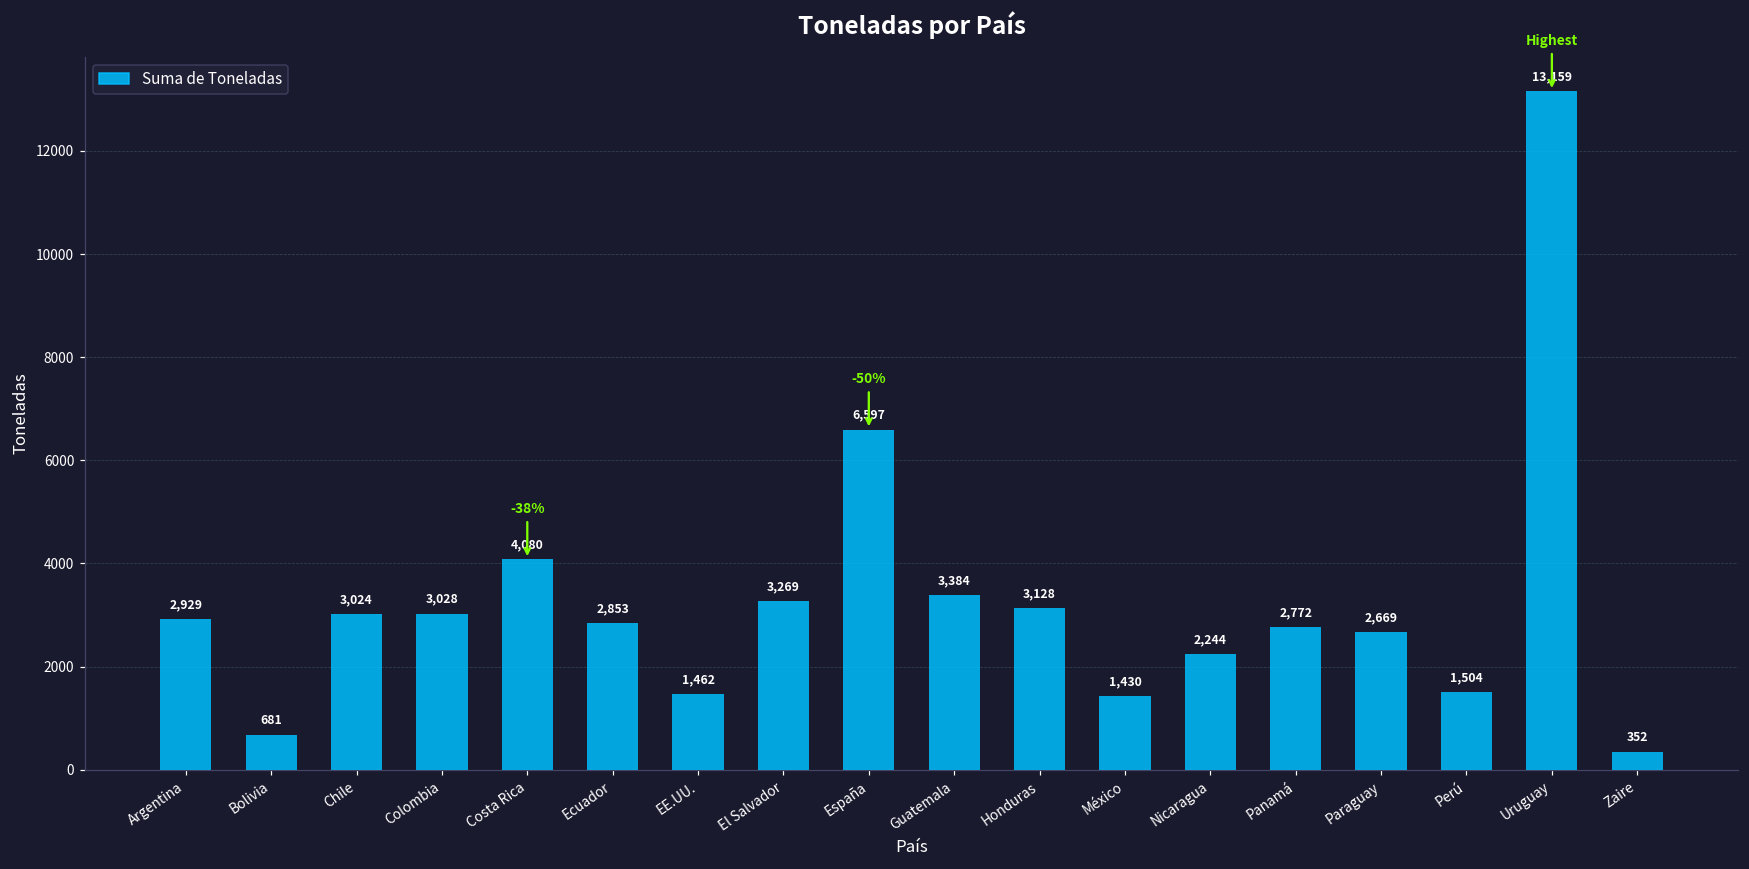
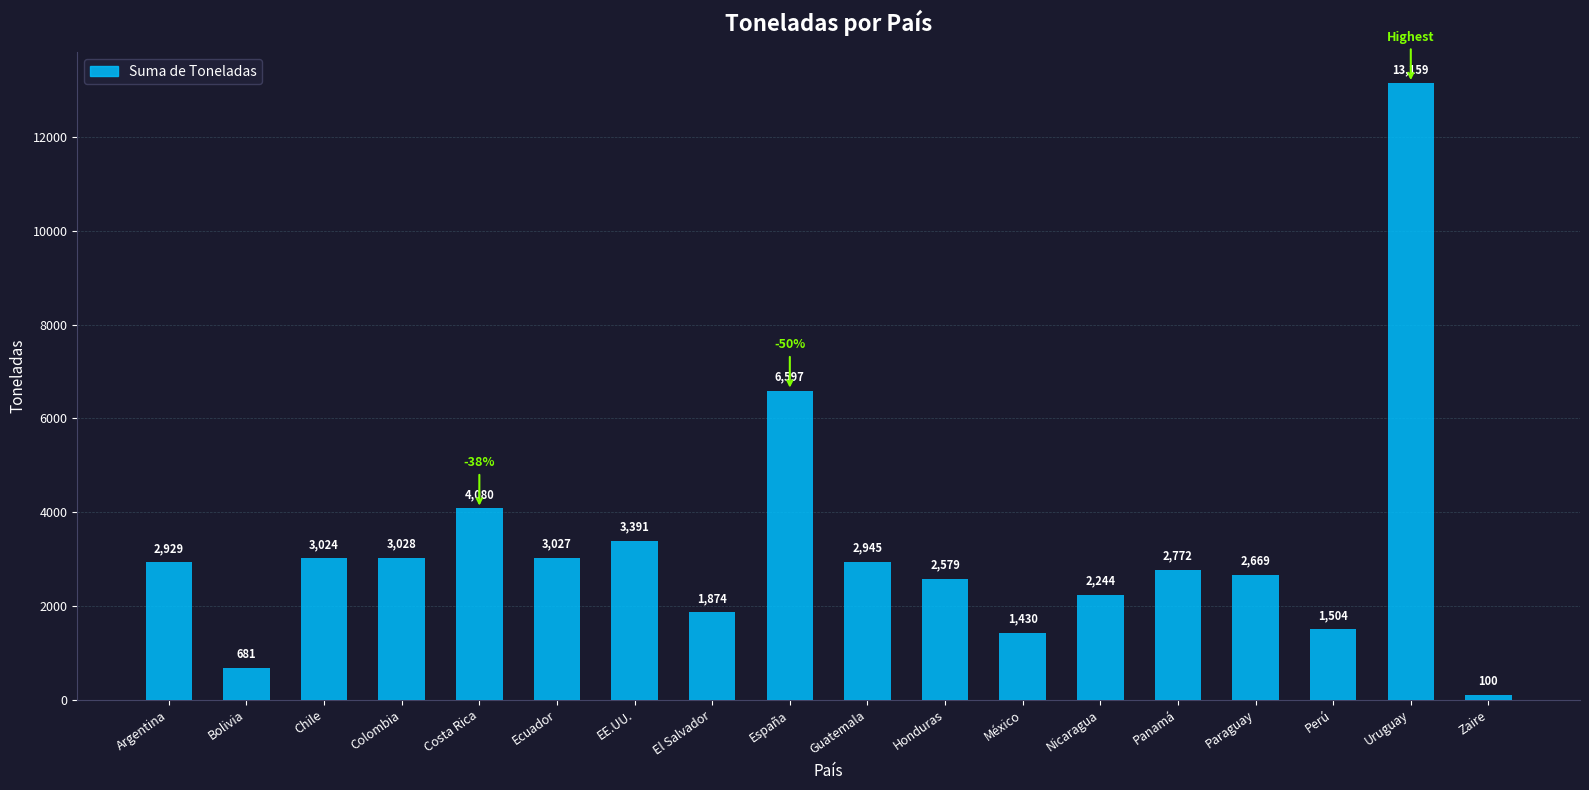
  {
    "Argentina": "2,929",
    "Bolivia": "681",
    "Chile": "3,024",
    "Colombia": "3,028",
-   "Ecuador": "2,853",
-   "EE.UU.": "1,462",
-   "El Salvador": "3,269",
-   "Guatemala": "3,384",
-   "Honduras": "3,128",
+   "Ecuador": "3,027",
+   "EE.UU.": "3,391",
+   "El Salvador": "1,874",
+   "Guatemala": "2,945",
+   "Honduras": "2,579",
    "México": "1,430",
    "Nicaragua": "2,244",
    "Panamá": "2,772",
    "Paraguay": "2,669",
    "Perú": "1,504",
-   "Zaire": "352"
+   "Zaire": "100"
  }
